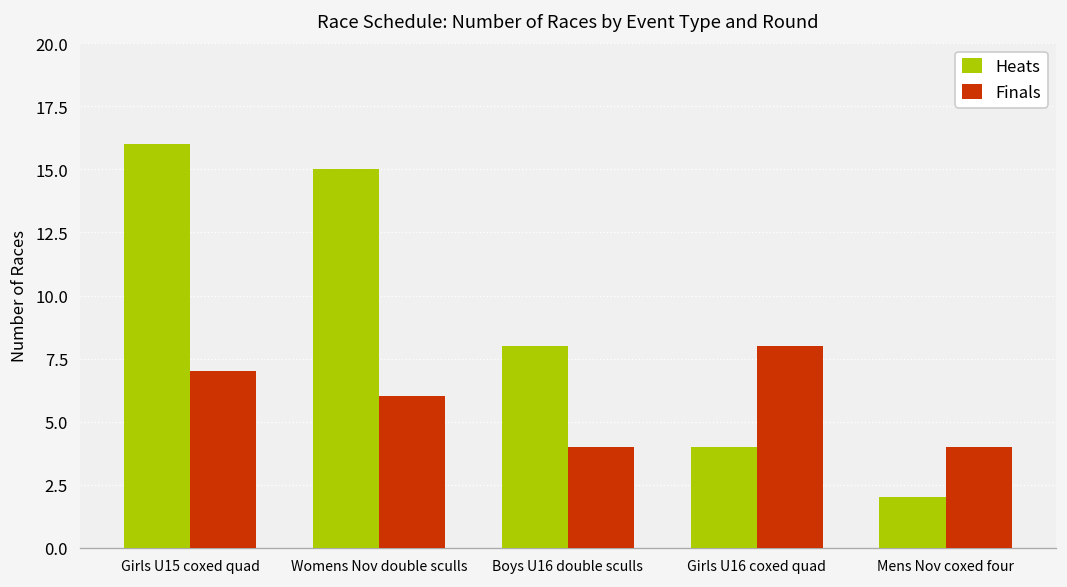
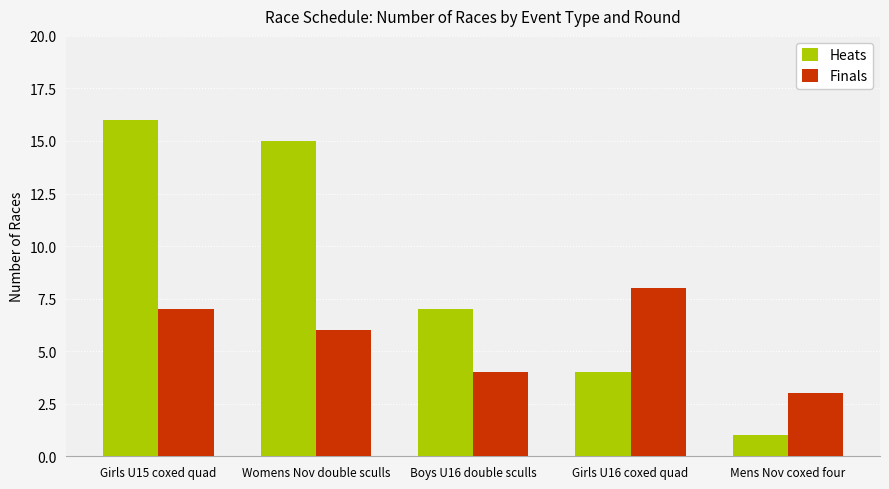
  {
    "Heats": {
      "Girls U15 coxed quad": 16,
      "Womens Nov double sculls": 15,
-     "Boys U16 double sculls": 8,
+     "Boys U16 double sculls": 7,
      "Girls U16 coxed quad": 4,
-     "Mens Nov coxed four": 2
+     "Mens Nov coxed four": 1
    },
    "Finals": {
      "Girls U15 coxed quad": 7,
      "Womens Nov double sculls": 6,
      "Boys U16 double sculls": 4,
      "Girls U16 coxed quad": 8,
-     "Mens Nov coxed four": 4
+     "Mens Nov coxed four": 3
    }
  }
